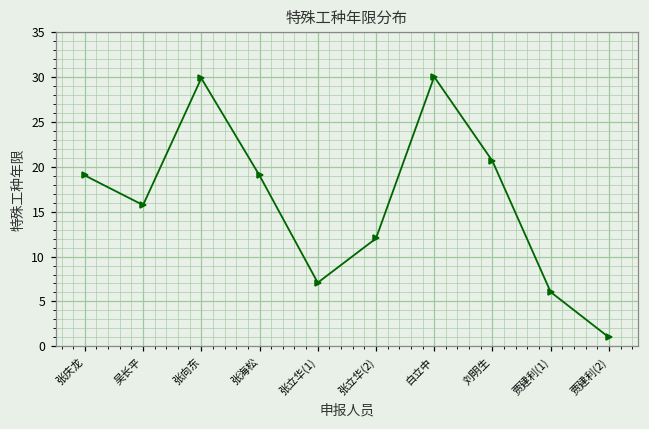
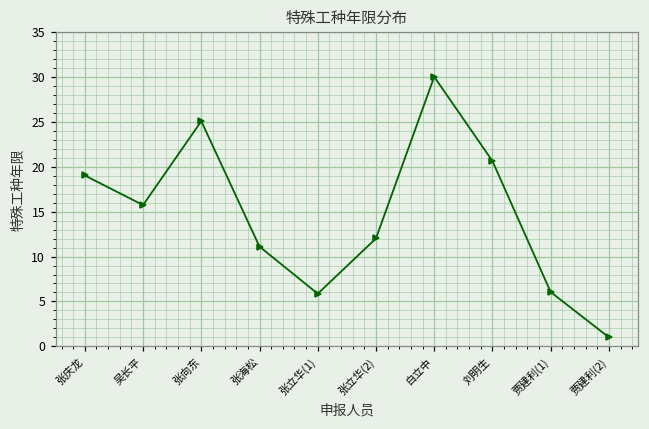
  {
    "张庆龙": 19,
    "吴长平": 16,
-   "张向东": 30,
-   "张海松": 19,
-   "张立华(1)": 7,
+   "张向东": 25,
+   "张海松": 11,
+   "张立华(1)": 6,
    "张立华(2)": 12,
    "白立中": 30,
    "刘明生": 21,
    "贾建利(1)": 6,
    "贾建利(2)": 1
  }
